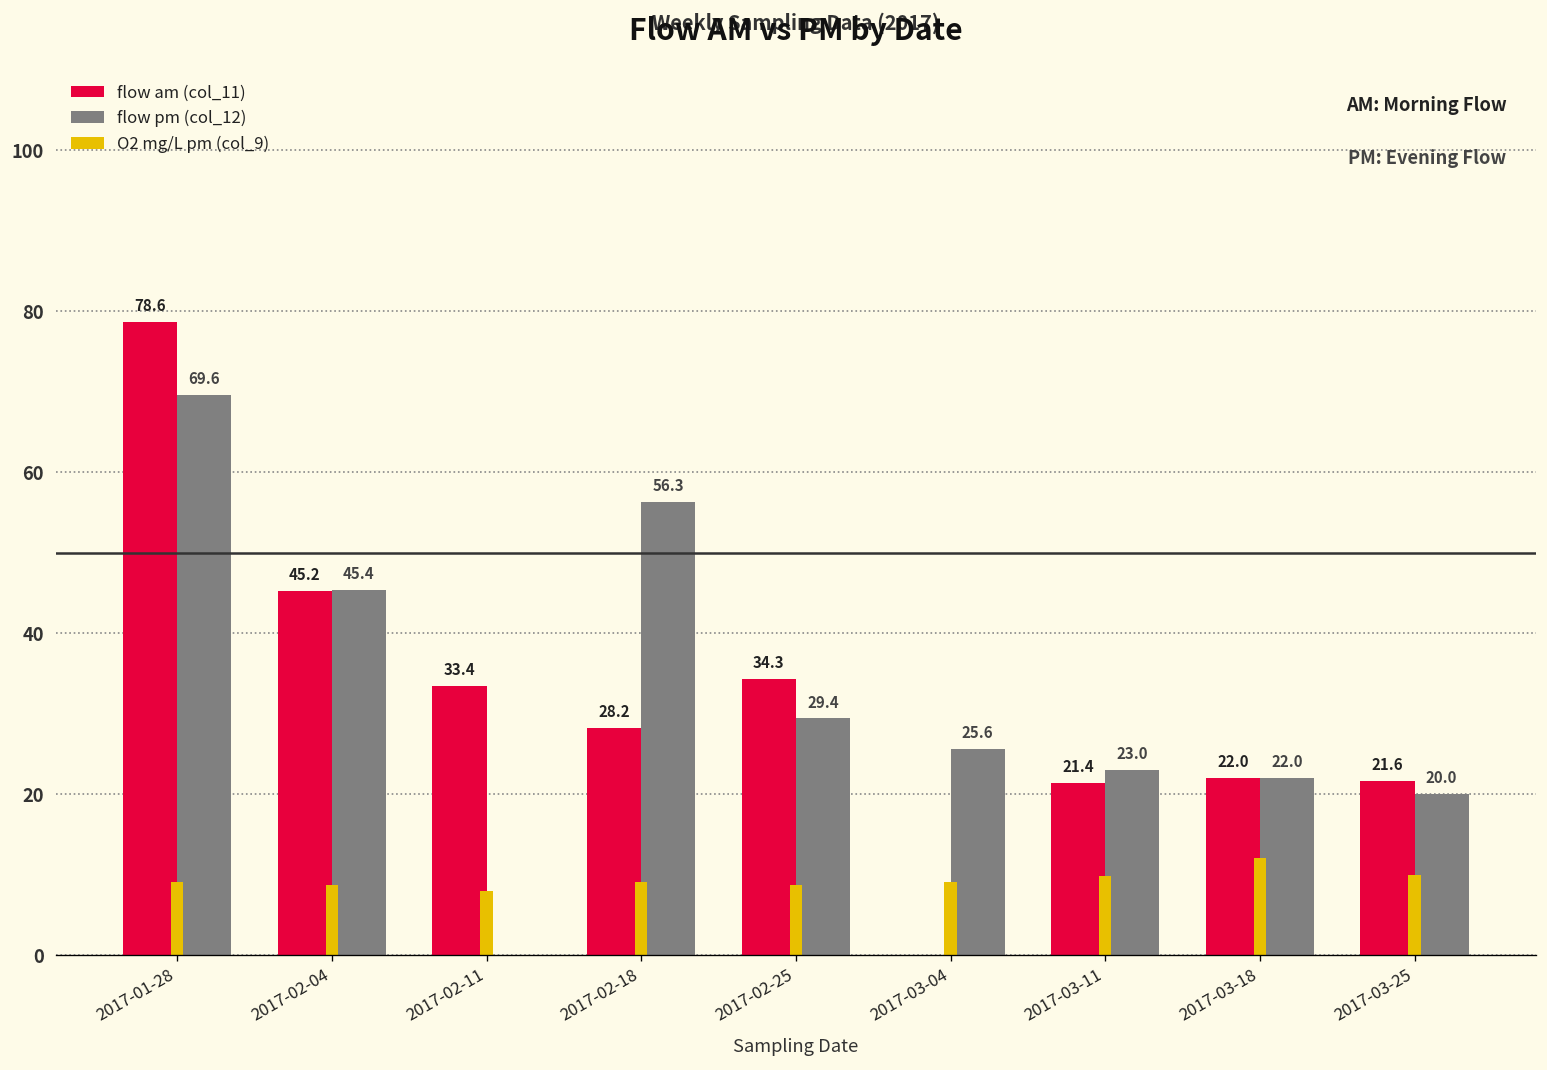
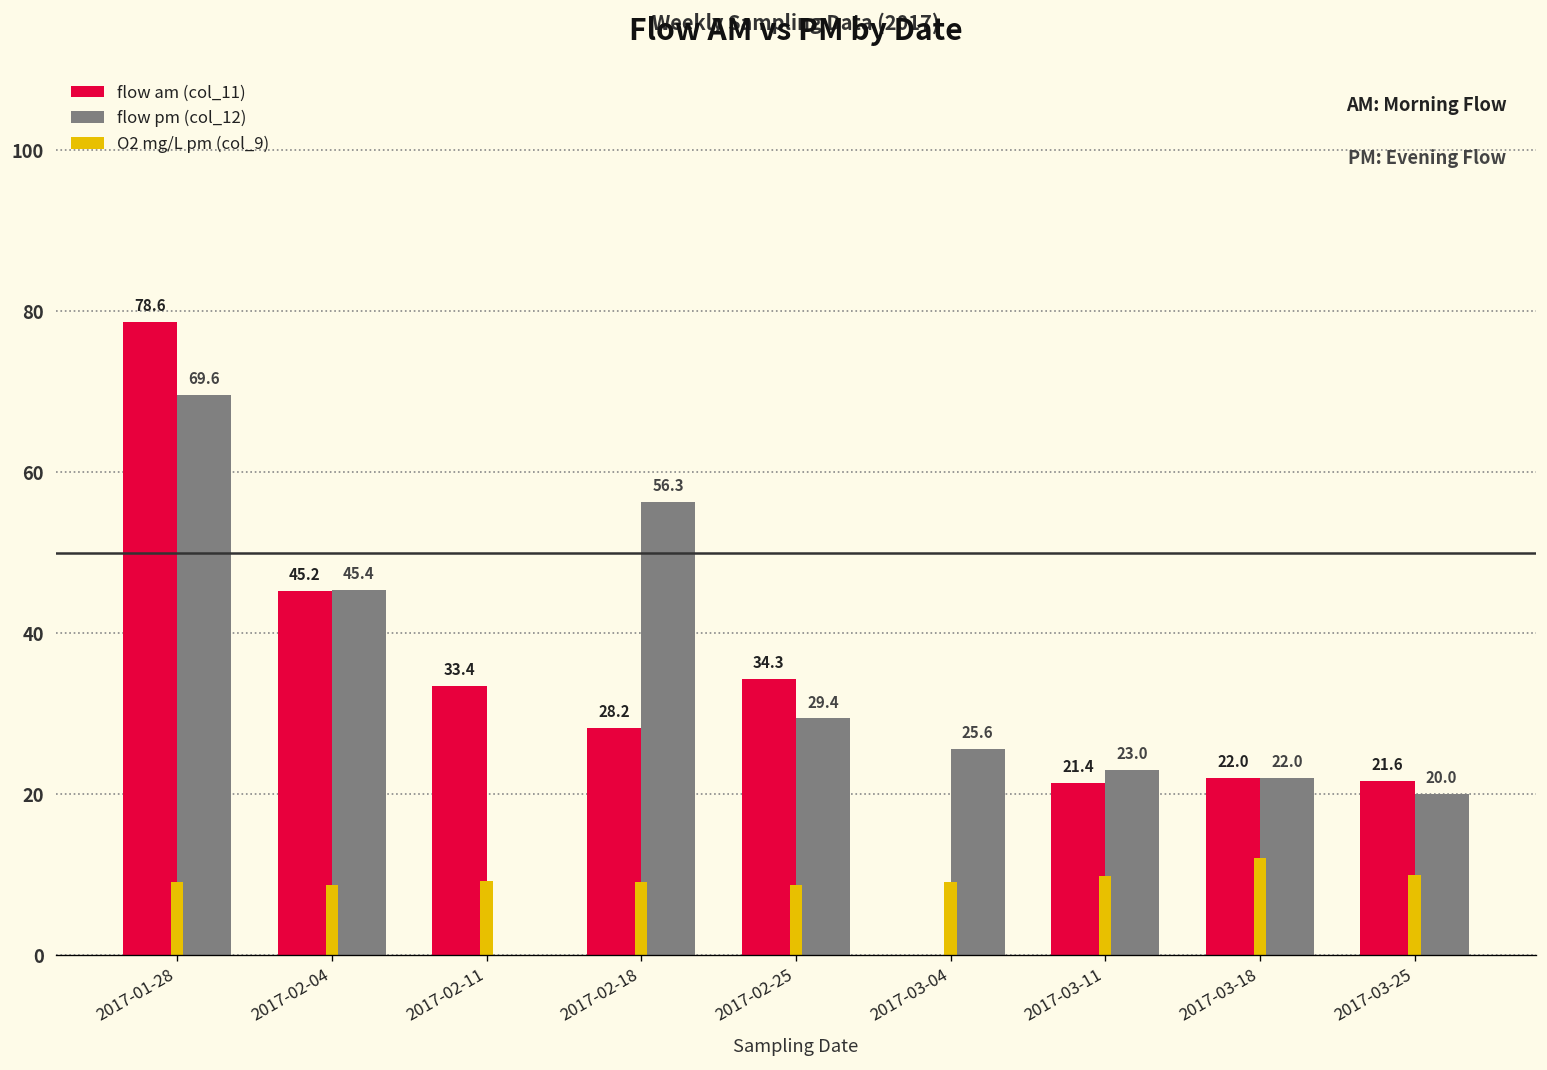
  {
    "flow am (col_11)": {
      "2017-01-28": 78.6,
      "2017-02-04": 45.2,
      "2017-02-11": 33.4,
      "2017-02-18": 28.2,
      "2017-02-25": 34.3,
      "2017-03-11": 21.4,
      "2017-03-18": 22.0,
      "2017-03-25": 21.6
    },
    "flow pm (col_12)": {
      "2017-01-28": 69.6,
      "2017-02-04": 45.4,
      "2017-02-18": 56.3,
      "2017-02-25": 29.4,
      "2017-03-04": 25.6,
      "2017-03-11": 23.0,
      "2017-03-18": 22.0,
      "2017-03-25": 20.0
    },
    "O2 mg/L pm (col_9)": {
      "2017-01-28": 9,
      "2017-02-04": 9,
-     "2017-02-11": 8,
+     "2017-02-11": 9,
      "2017-02-18": 9,
      "2017-02-25": 9,
      "2017-03-04": 9,
      "2017-03-11": 10,
      "2017-03-18": 12,
      "2017-03-25": 10
    }
  }
